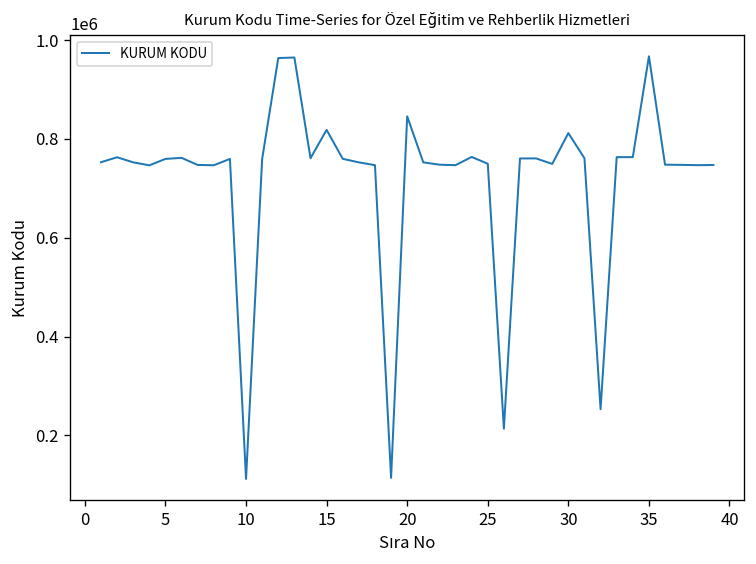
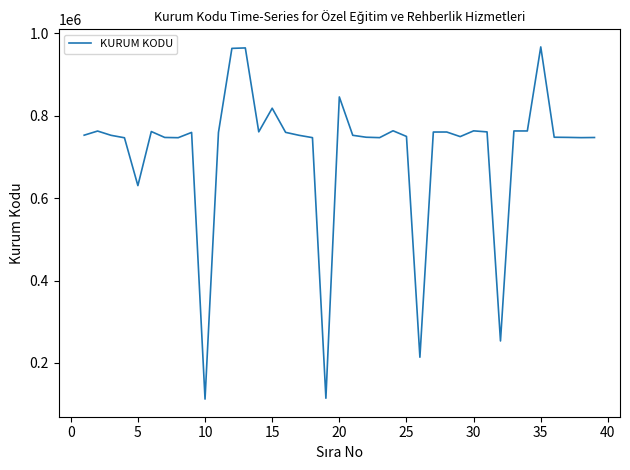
  {
-   "5": 760000,
+   "5": 630000,
    "10": 110000,
    "15": 820000,
    "20": 850000,
    "25": 750000,
-   "30": 810000,
+   "30": 760000,
    "35": 970000
  }
